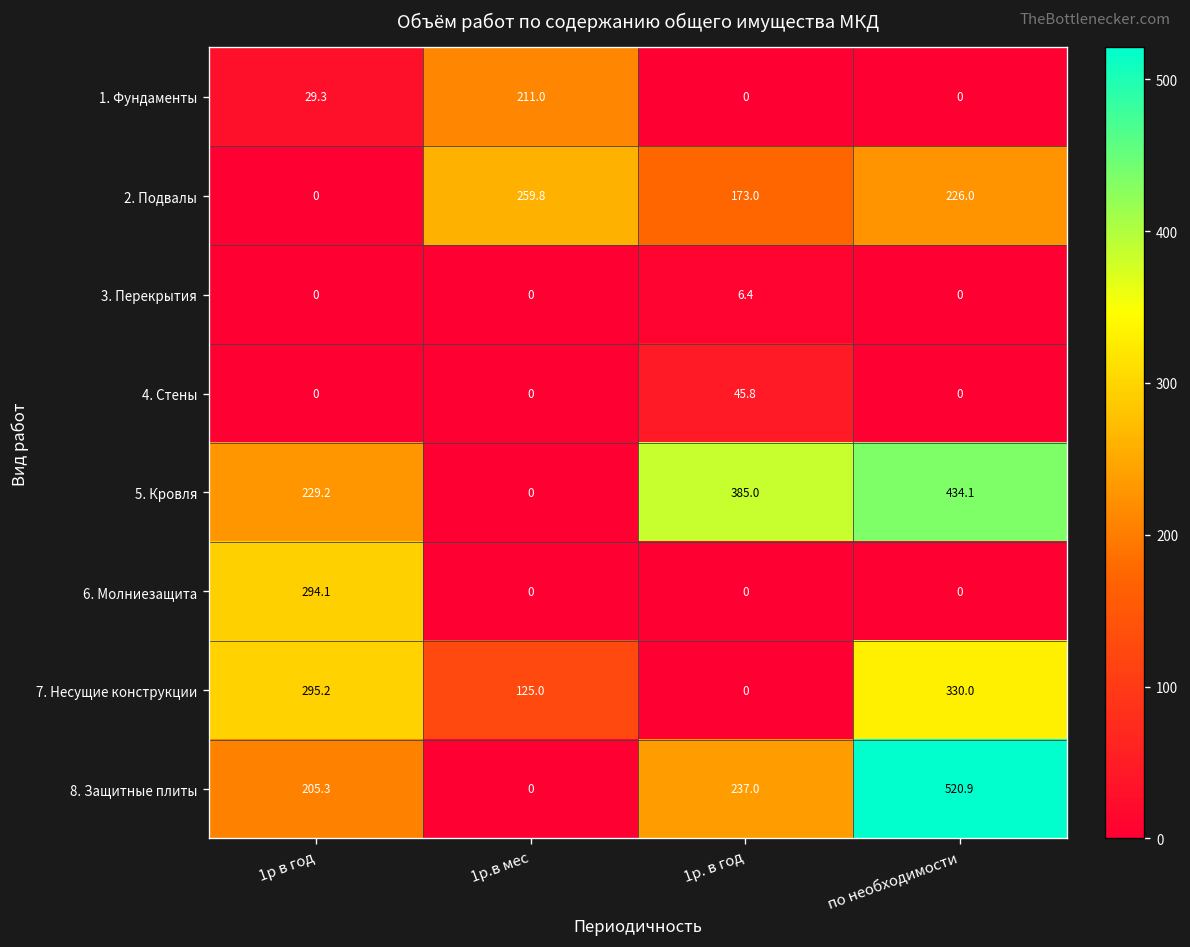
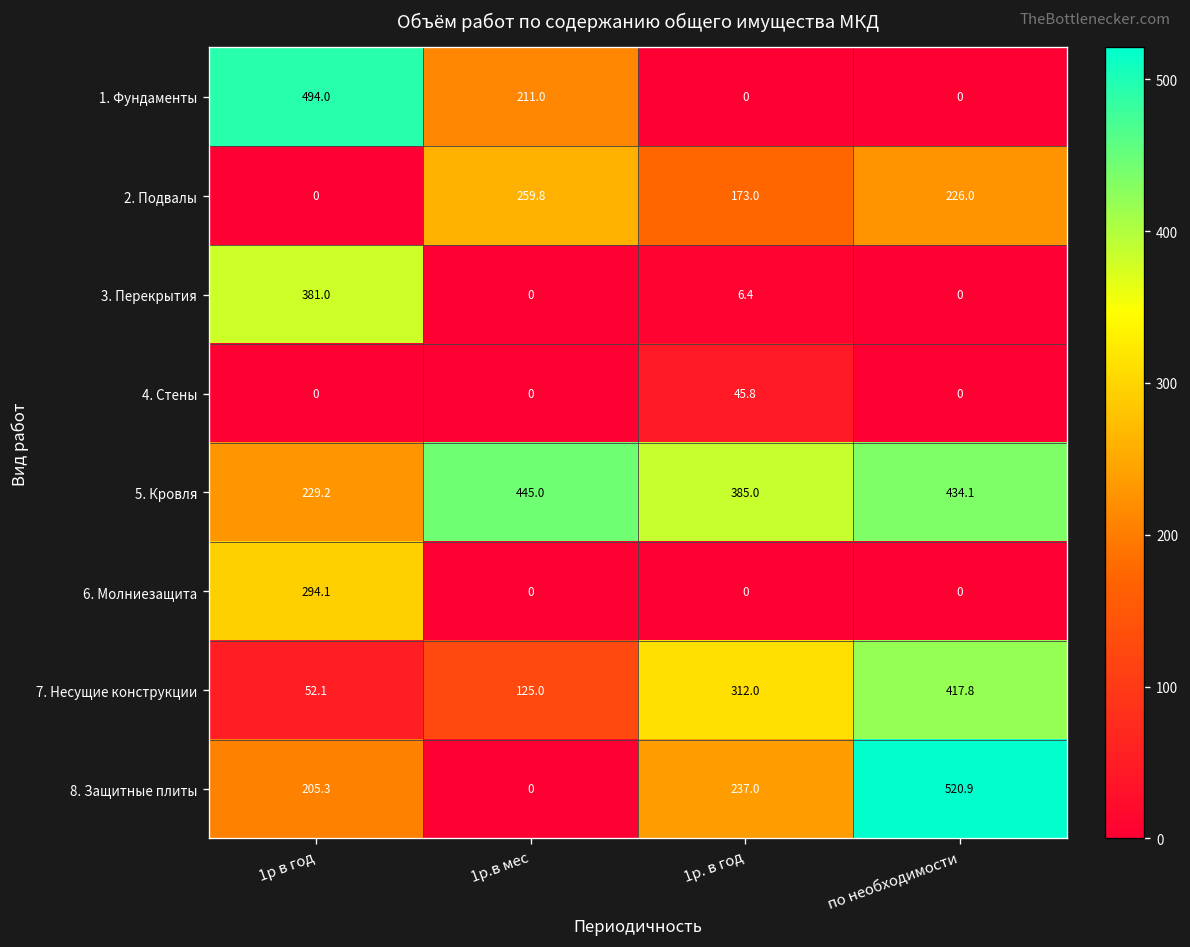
  {
    "1. Фундаменты": {
-     "1р в год": 29.3,
+     "1р в год": 494.0,
      "1р.в мес": 211.0,
      "1р. в год": 0,
      "по необходимости": 0
    },
    "2. Подвалы": {
      "1р в год": 0,
      "1р.в мес": 259.8,
      "1р. в год": 173.0,
      "по необходимости": 226.0
    },
    "3. Перекрытия": {
-     "1р в год": 0,
+     "1р в год": 381.0,
      "1р.в мес": 0,
      "1р. в год": 6.4,
      "по необходимости": 0
    },
    "4. Стены": {
      "1р в год": 0,
      "1р.в мес": 0,
      "1р. в год": 45.8,
      "по необходимости": 0
    },
    "5. Кровля": {
      "1р в год": 229.2,
-     "1р.в мес": 0,
+     "1р.в мес": 445.0,
      "1р. в год": 385.0,
      "по необходимости": 434.1
    },
    "6. Молниезащита": {
      "1р в год": 294.1,
      "1р.в мес": 0,
      "1р. в год": 0,
      "по необходимости": 0
    },
    "7. Несущие конструкции": {
-     "1р в год": 295.2,
+     "1р в год": 52.1,
      "1р.в мес": 125.0,
-     "1р. в год": 0,
-     "по необходимости": 330.0
+     "1р. в год": 312.0,
+     "по необходимости": 417.8
    },
    "8. Защитные плиты": {
      "1р в год": 205.3,
      "1р.в мес": 0,
      "1р. в год": 237.0,
      "по необходимости": 520.9
    }
  }
